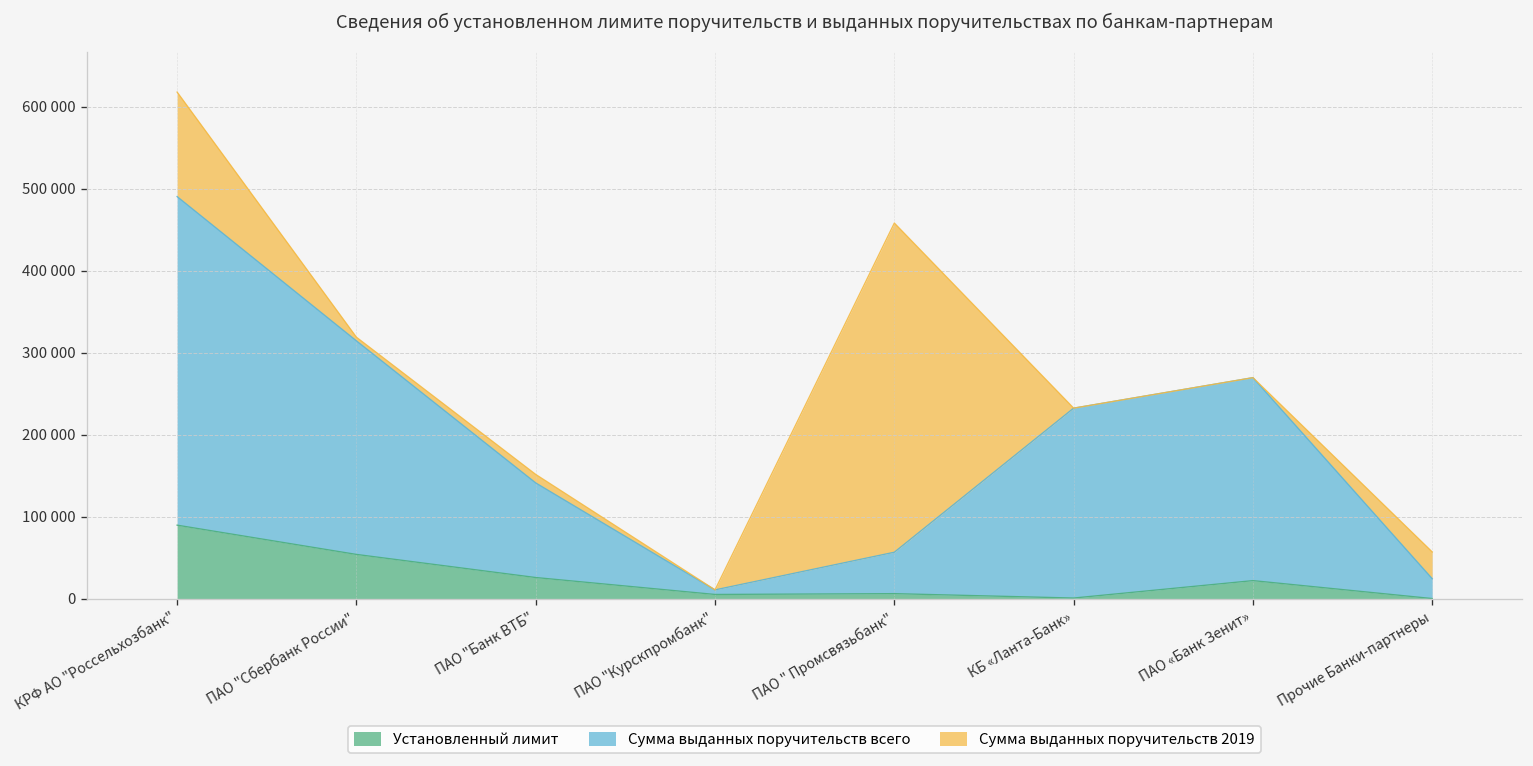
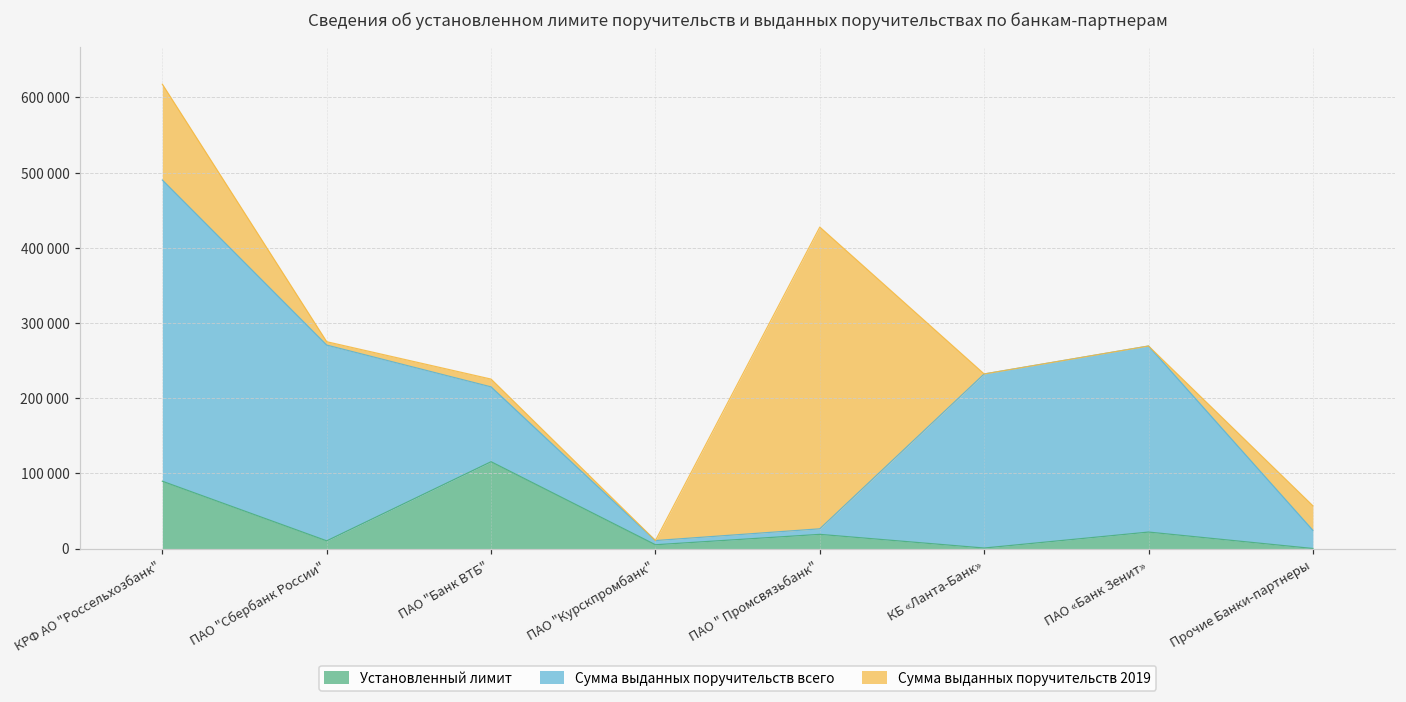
  {
    "Установленный лимит": {
      "КРФ АО \"Россельхозбанк\"": 90000,
-     "ПАО \"Сбербанк России\"": 50000,
-     "ПАО \"Банк ВТБ\"": 30000,
+     "ПАО \"Сбербанк России\"": 10000,
+     "ПАО \"Банк ВТБ\"": 120000,
      "ПАО \"Курскпромбанк\"": 10000,
-     "ПАО \" Промсвязьбанк\"": 10000,
+     "ПАО \" Промсвязьбанк\"": 20000,
      "КБ «Ланта-Банк»": 0,
      "ПАО «Банк Зенит»": 20000,
      "Прочие Банки-партнеры": 0
    },
    "Сумма выданных поручительств всего": {
      "КРФ АО \"Россельхозбанк\"": 400000,
      "ПАО \"Сбербанк России\"": 260000,
-     "ПАО \"Банк ВТБ\"": 120000,
-     "ПАО \" Промсвязьбанк\"": 50000,
+     "ПАО \"Банк ВТБ\"": 100000,
+     "ПАО \" Промсвязьбанк\"": 10000,
      "Прочие Банки-партнеры": 20000
    },
    "Сумма выданных поручительств 2019": {
      "КРФ АО \"Россельхозбанк\"": 130000,
      "ПАО \"Сбербанк России\"": 0,
      "ПАО \"Банк ВТБ\"": 10000,
      "ПАО \" Промсвязьбанк\"": 400000,
      "Прочие Банки-партнеры": 30000
    }
  }
